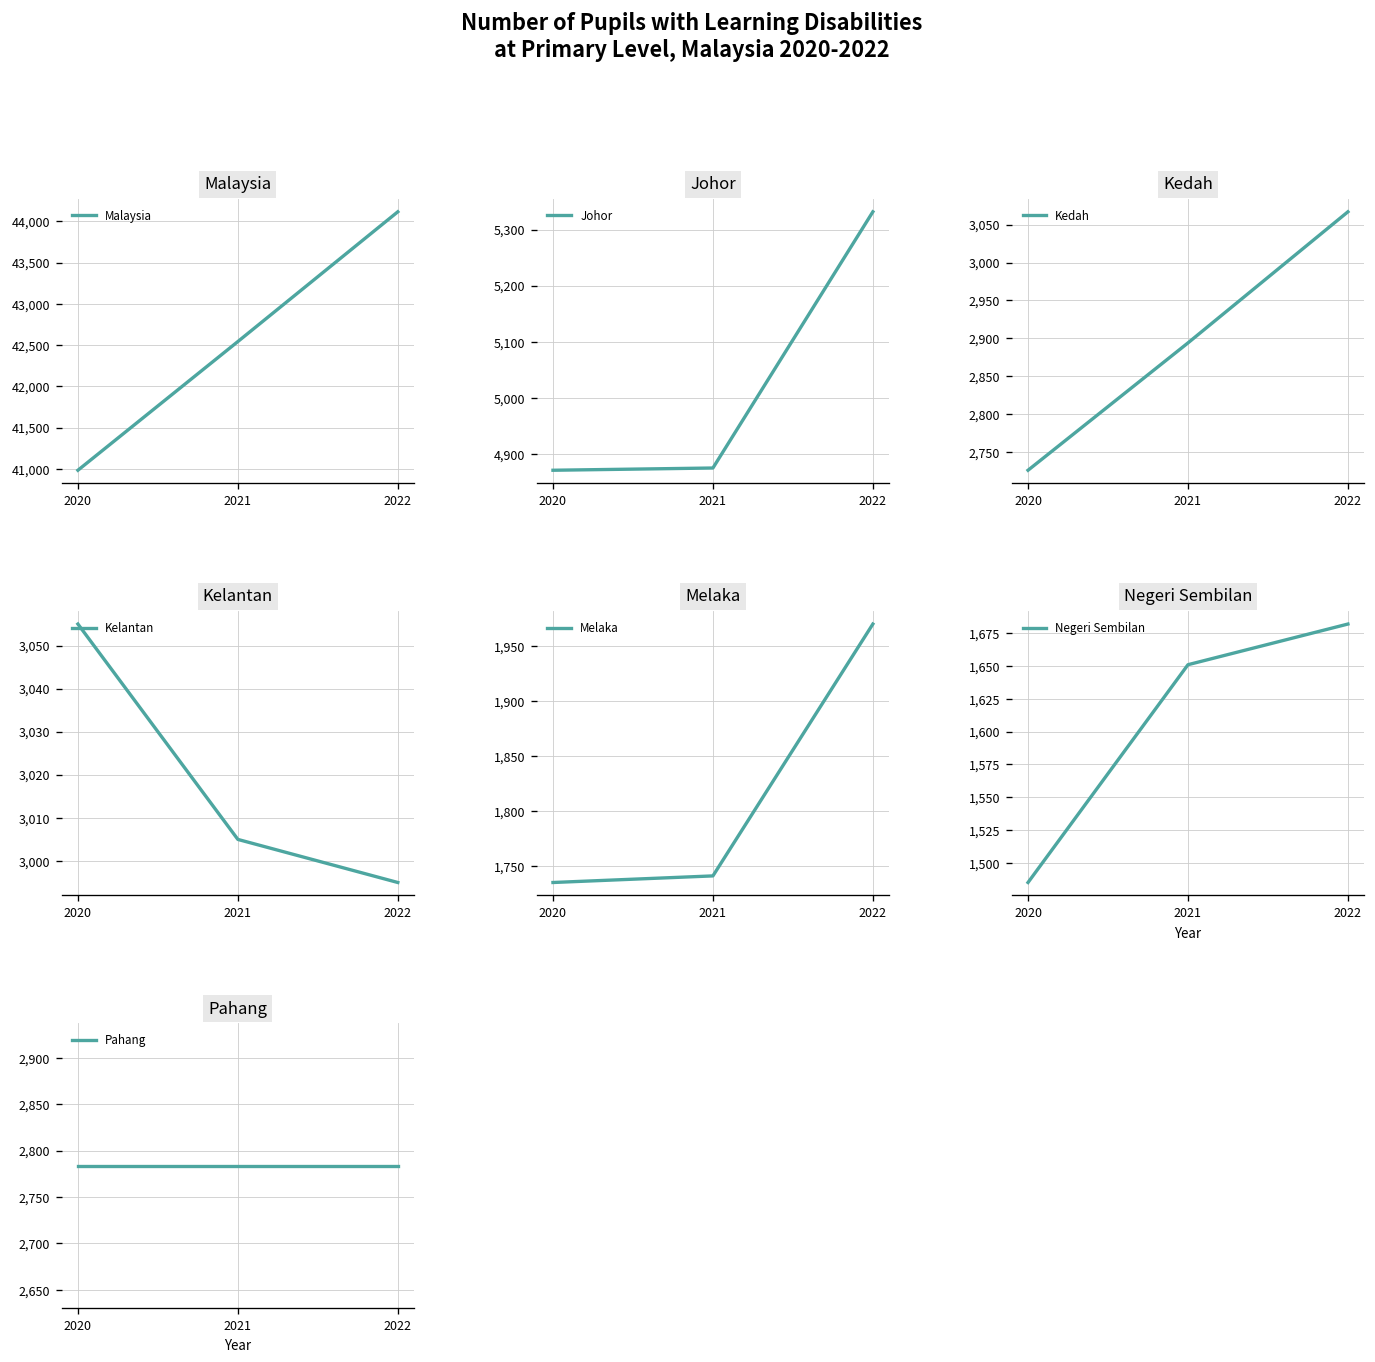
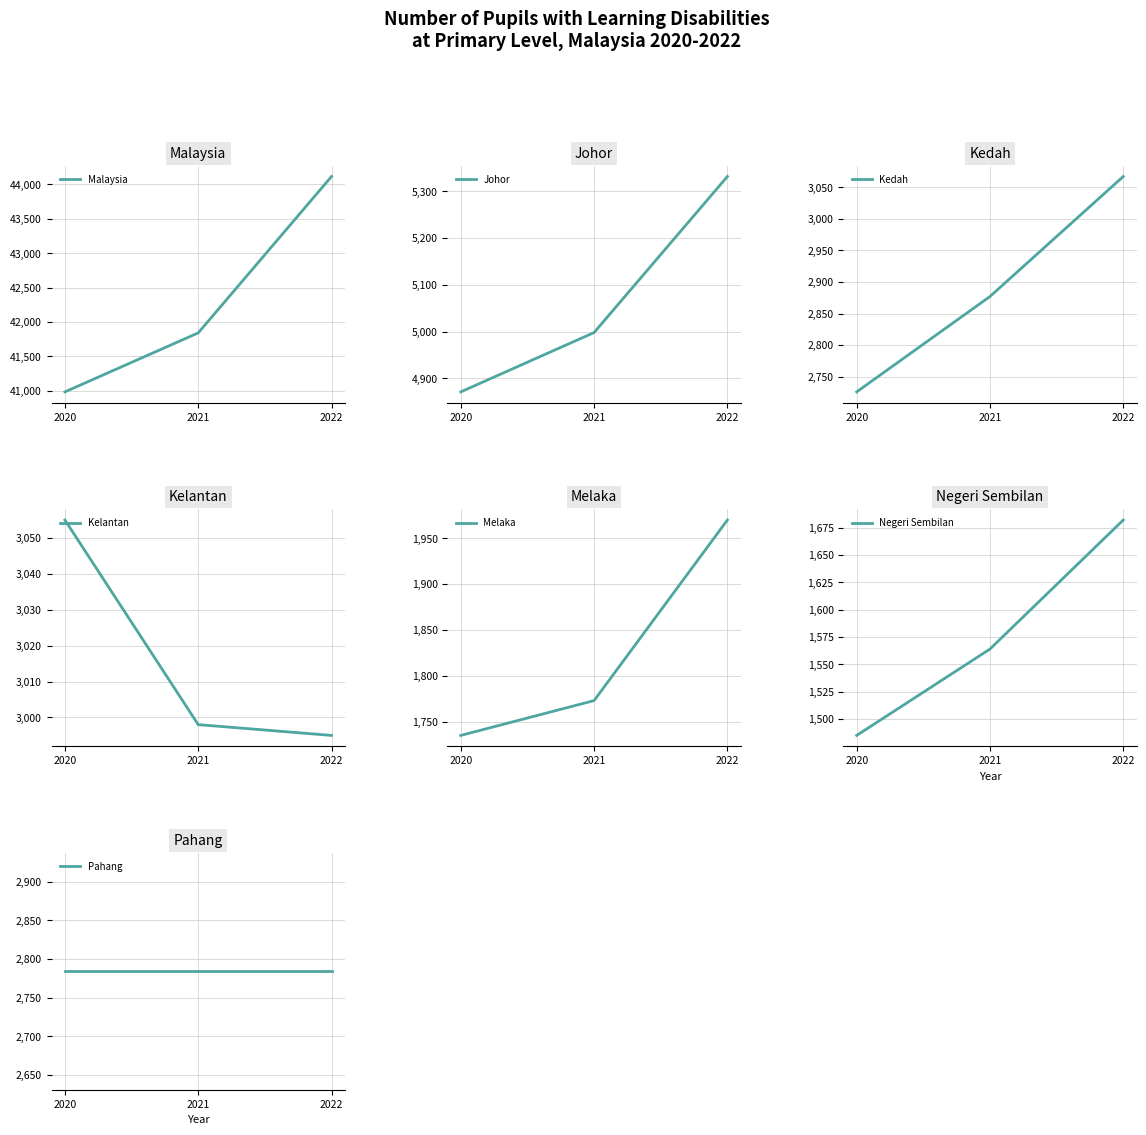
  {
    "Malaysia": {
      "2020": "41,000",
-     "2021": "42,500",
+     "2021": "41,800",
      "2022": "44,100"
    },
    "Johor": {
      "2020": "4,870",
-     "2021": "4,880",
+     "2021": "5,000",
      "2022": "5,330"
    },
    "Kedah": {
      "2020": "2,730",
-     "2021": "2,890",
+     "2021": "2,880",
      "2022": "3,070"
    },
    "Kelantan": {
      "2020": "3,055",
-     "2021": "3,005",
+     "2021": "2,998",
      "2022": "2,995"
    },
    "Melaka": {
      "2020": "1,740",
-     "2021": "1,740",
+     "2021": "1,770",
      "2022": "1,970"
    },
    "Negeri Sembilan": {
      "2020": "1,485",
-     "2021": "1,651",
+     "2021": "1,564",
      "2022": "1,682"
    },
    "Pahang": {
      "2020": "2,780",
      "2021": "2,780",
      "2022": "2,780"
    }
  }
